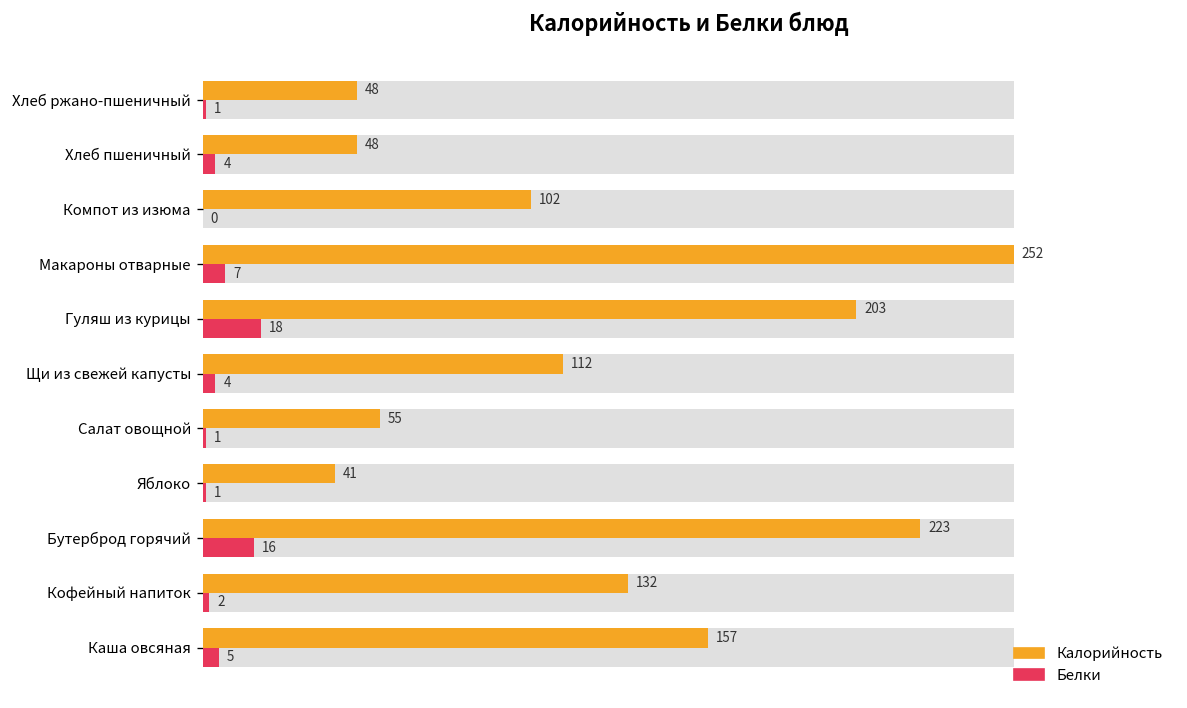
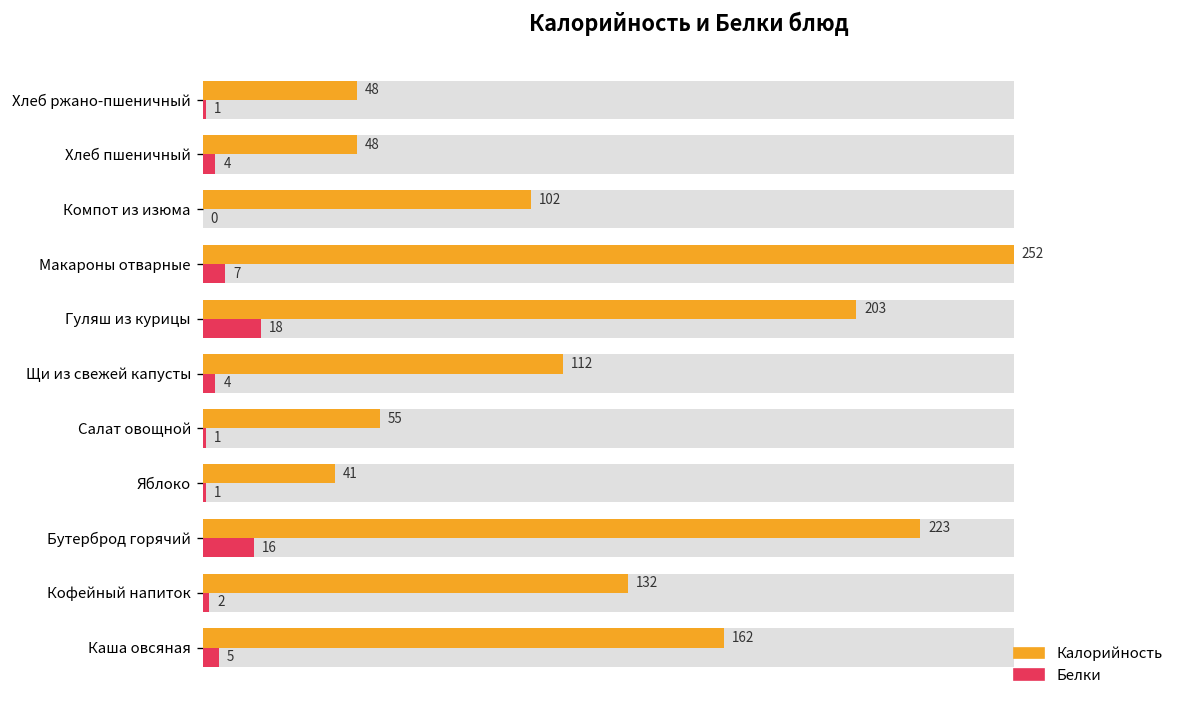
  {
    "Калорийность": {
-     "Каша овсяная": 157
+     "Каша овсяная": 162
    },
    "Белки": {
      "Компот из изюма": 0
    }
  }
